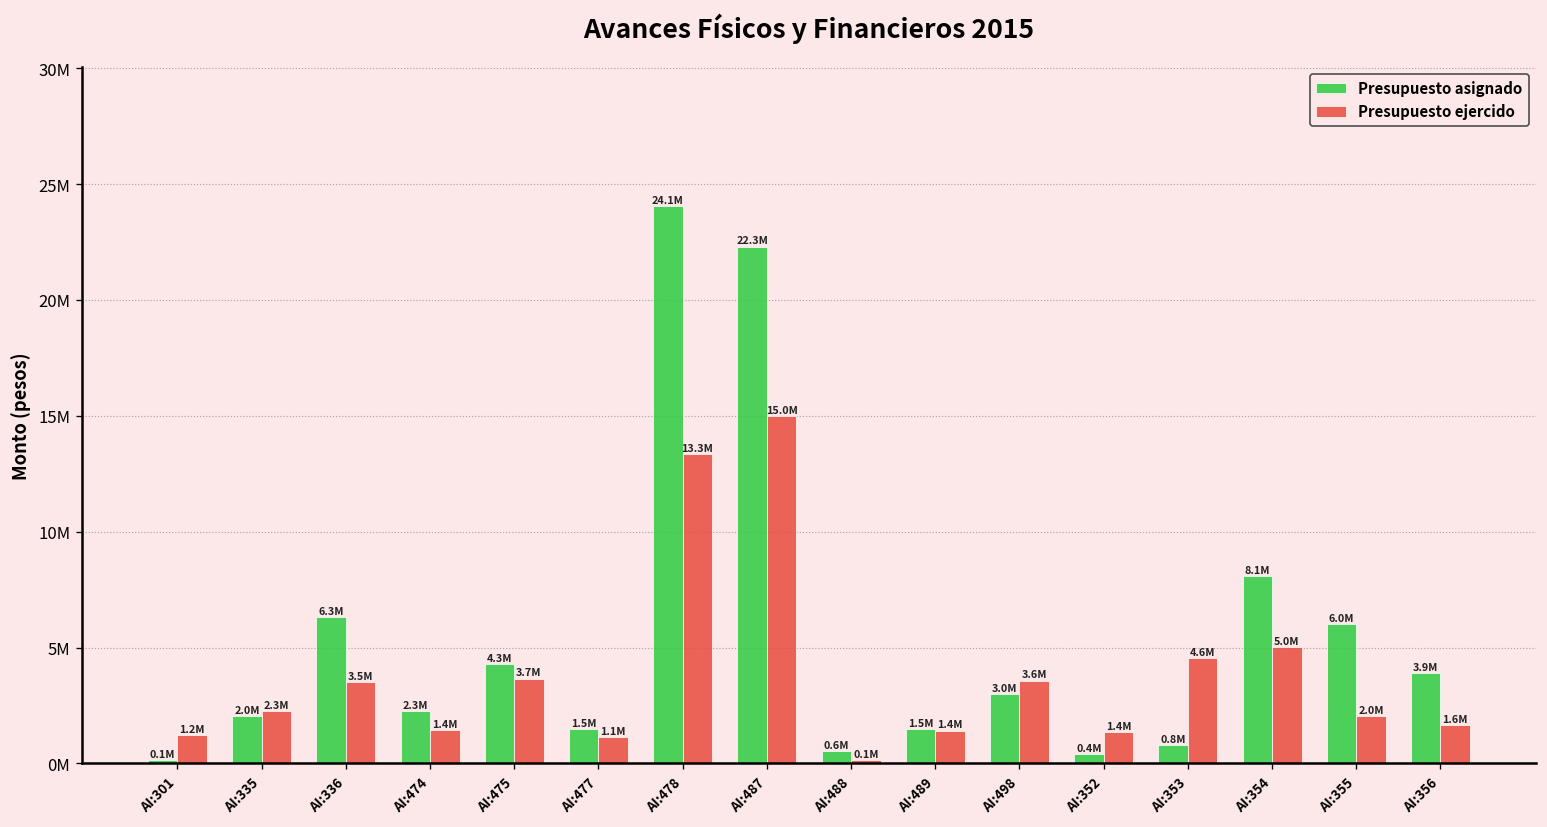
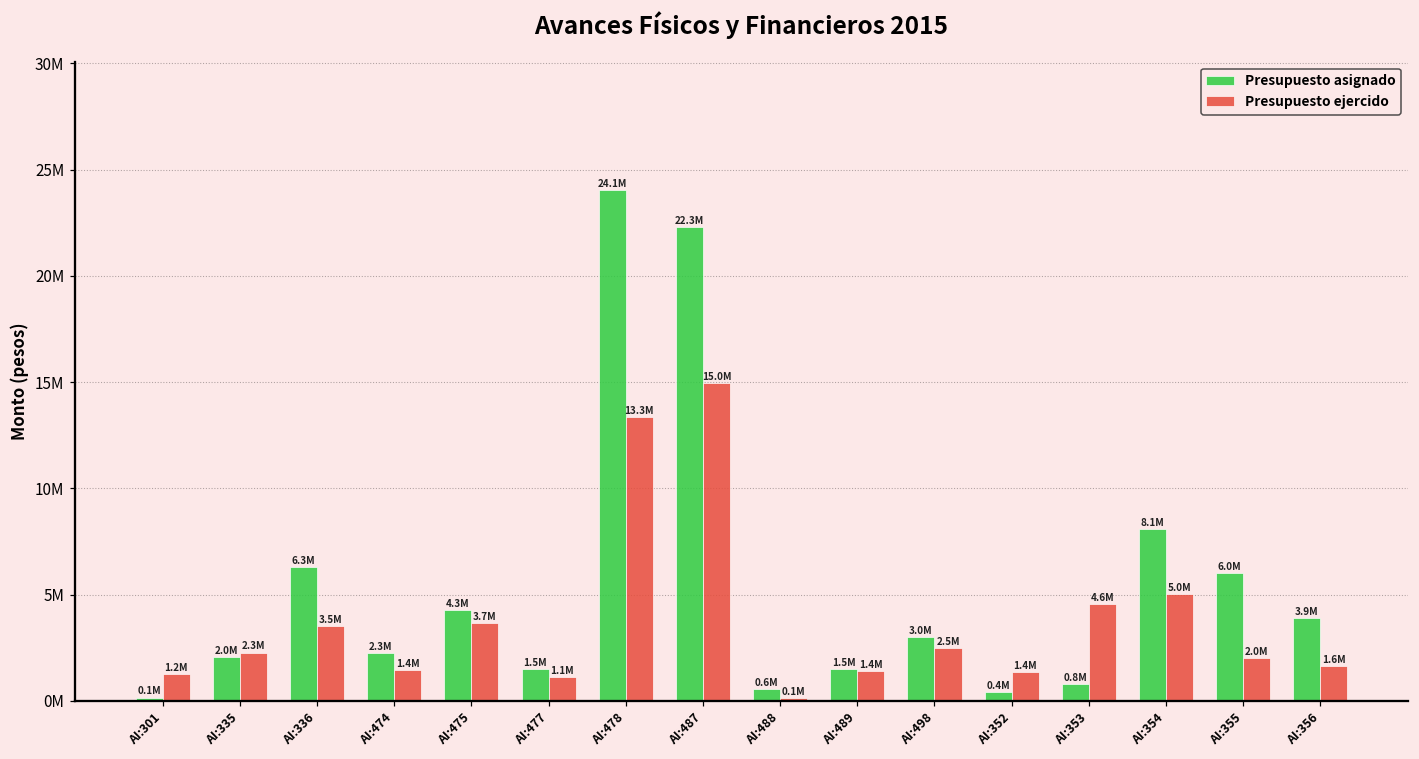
  {
    "Presupuesto asignado": {
      "AI:301": "0.1M",
      "AI:335": "2.0M",
      "AI:336": "6.3M",
      "AI:474": "2.3M",
      "AI:475": "4.3M",
      "AI:477": "1.5M",
      "AI:478": "24.1M",
      "AI:487": "22.3M",
      "AI:488": "0.6M",
      "AI:489": "1.5M",
      "AI:498": "3.0M",
      "AI:352": "0.4M",
      "AI:353": "0.8M",
      "AI:354": "8.1M",
      "AI:355": "6.0M",
      "AI:356": "3.9M"
    },
    "Presupuesto ejercido": {
      "AI:301": "1.2M",
      "AI:335": "2.3M",
      "AI:336": "3.5M",
      "AI:474": "1.4M",
      "AI:475": "3.7M",
      "AI:477": "1.1M",
      "AI:478": "13.3M",
      "AI:487": "15.0M",
      "AI:488": "0.1M",
      "AI:489": "1.4M",
-     "AI:498": "3.6M",
+     "AI:498": "2.5M",
      "AI:352": "1.4M",
      "AI:353": "4.6M",
      "AI:354": "5.0M",
      "AI:355": "2.0M",
      "AI:356": "1.6M"
    }
  }
